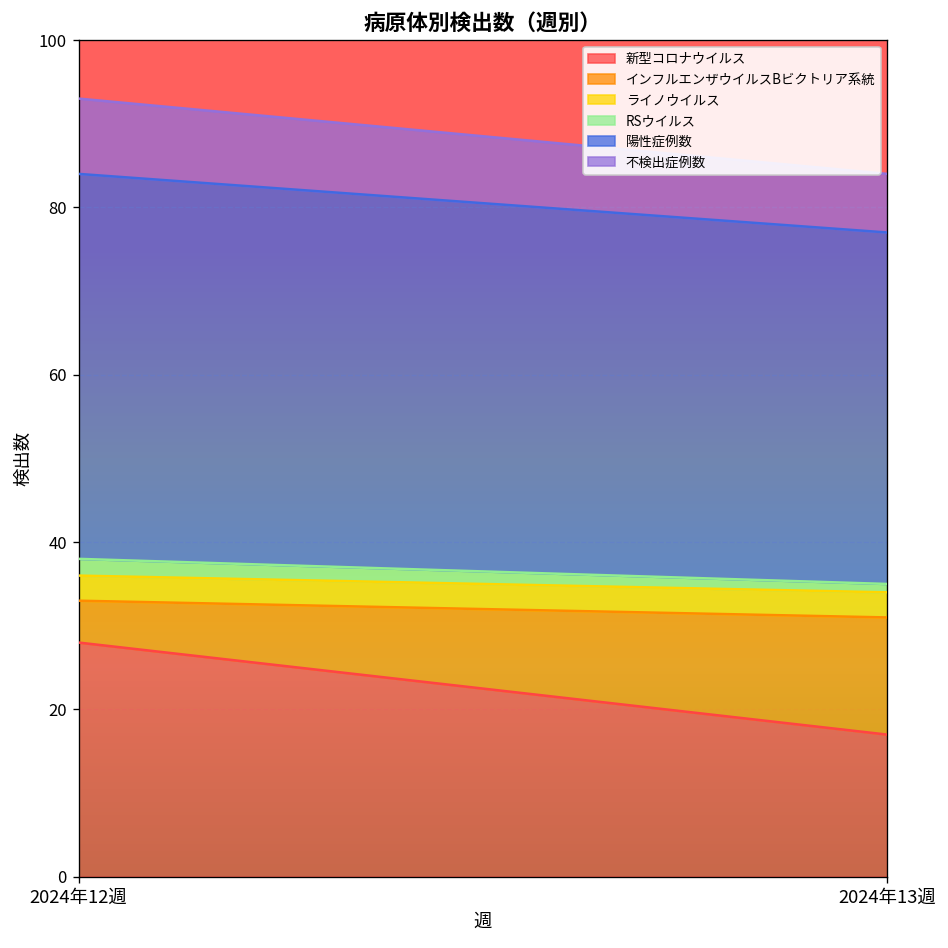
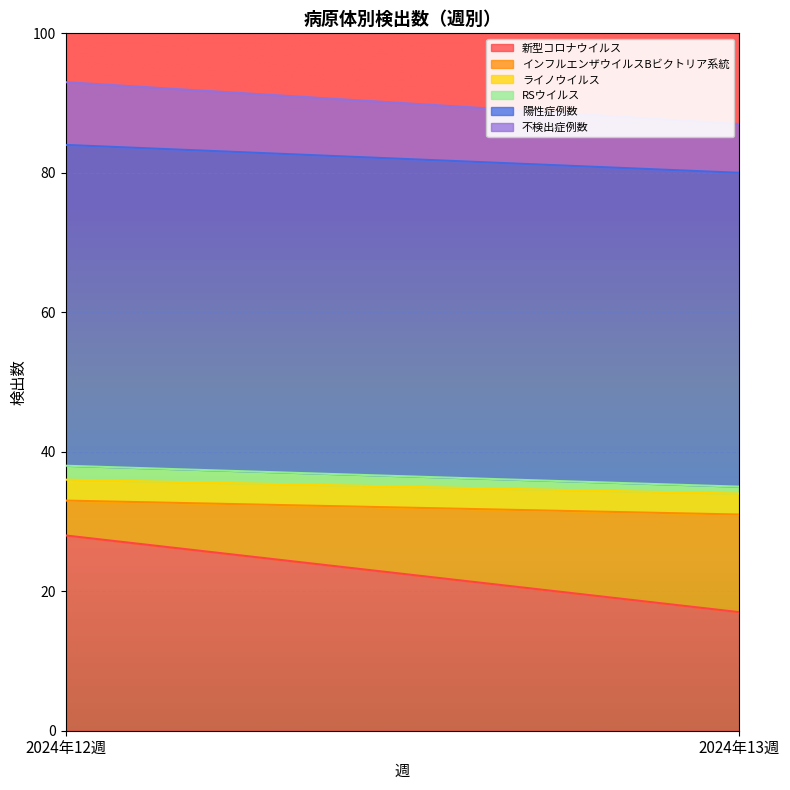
  {
    "新型コロナウイルス": {
      "2024年12週": 28,
      "2024年13週": 17
    },
    "インフルエンザウイルスBビクトリア系統": {
      "2024年12週": 5,
      "2024年13週": 14
    },
    "ライノウイルス": {
      "2024年12週": 3,
      "2024年13週": 3
    },
    "RSウイルス": {
      "2024年12週": 2,
      "2024年13週": 1
    },
    "陽性症例数": {
      "2024年12週": 46,
-     "2024年13週": 42
+     "2024年13週": 45
    },
    "不検出症例数": {
      "2024年12週": 9,
      "2024年13週": 7
    }
  }
